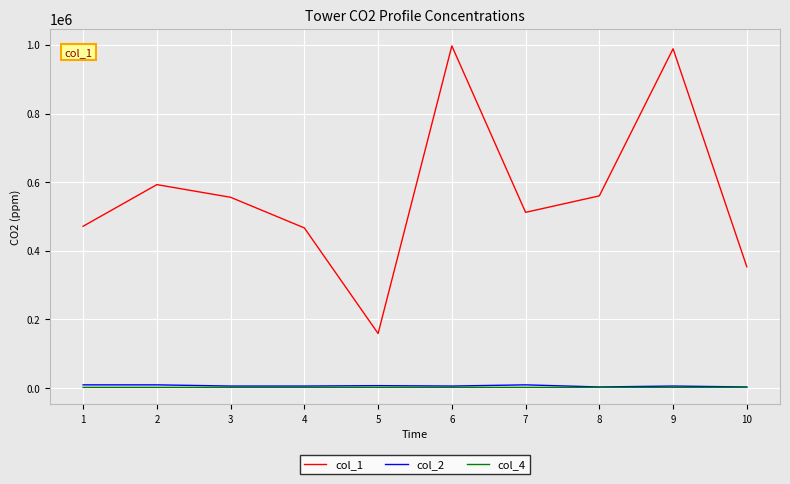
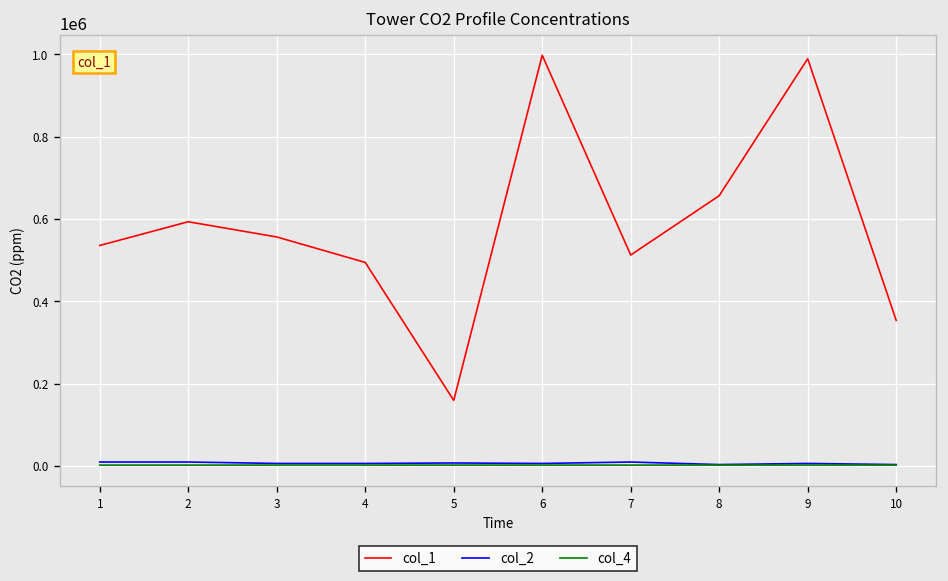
  {
    "col_1": {
-     "1": 470000,
+     "1": 540000,
      "2": 590000,
      "3": 560000,
-     "4": 470000,
+     "4": 490000,
      "5": 160000,
      "6": 1000000,
      "7": 510000,
-     "8": 560000,
+     "8": 660000,
      "9": 990000,
      "10": 350000
    }
  }
